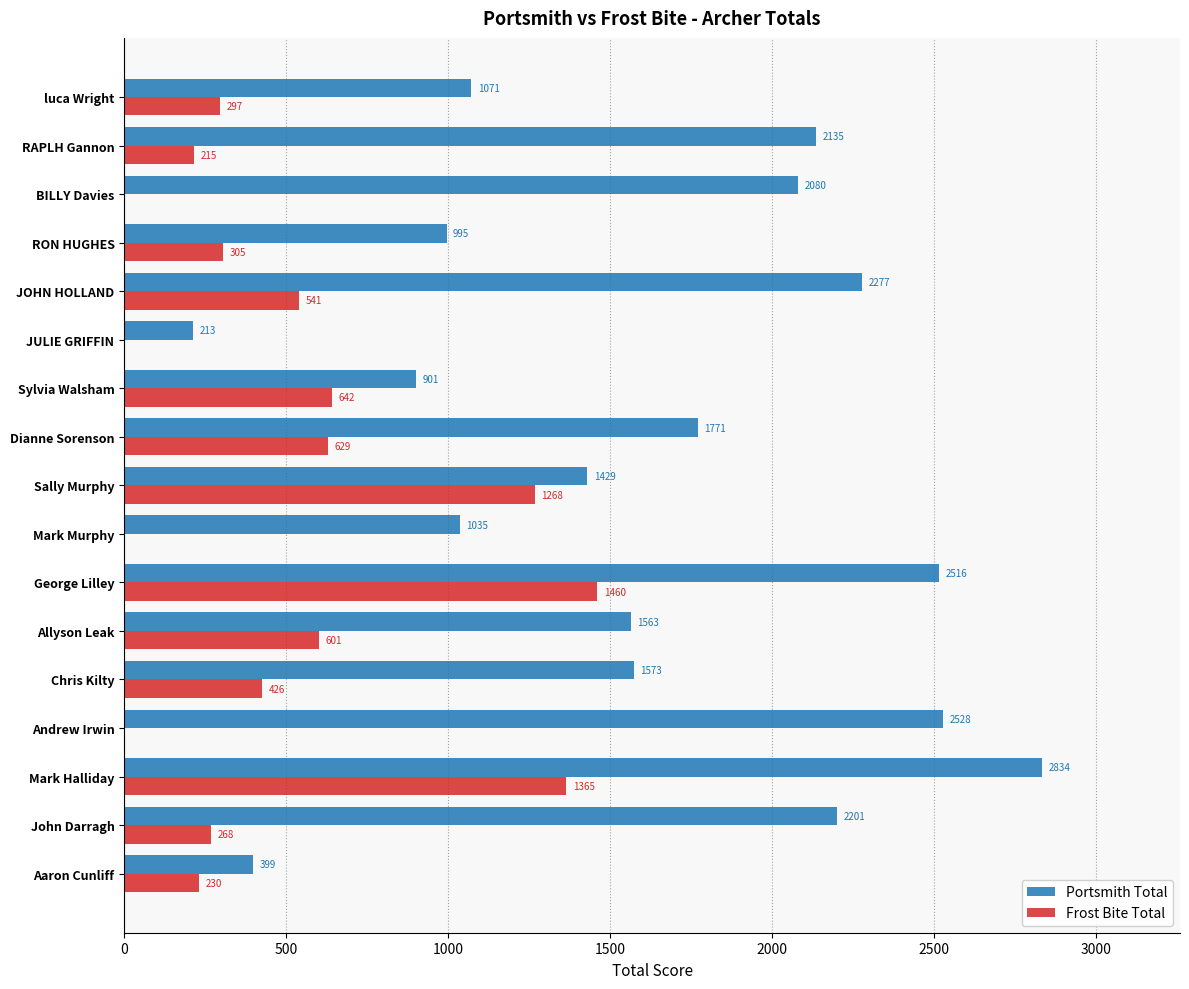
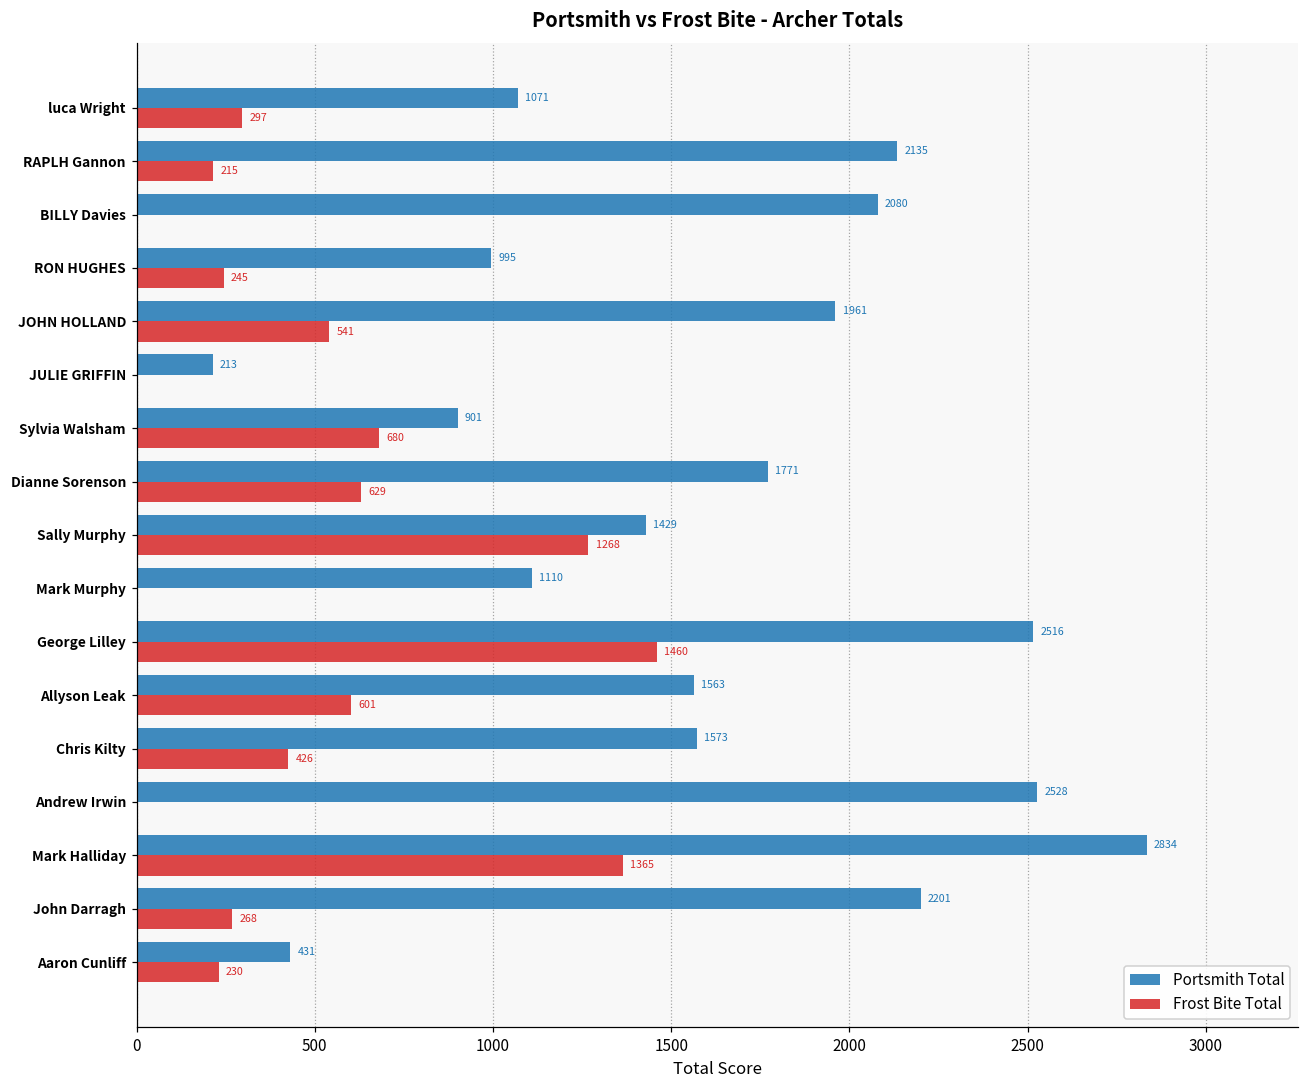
  {
    "Portsmith Total": {
      "luca Wright": 1071,
      "RAPLH Gannon": 2135,
      "BILLY Davies": 2080,
      "RON HUGHES": 995,
-     "JOHN HOLLAND": 2277,
+     "JOHN HOLLAND": 1961,
      "JULIE GRIFFIN": 213,
      "Sylvia Walsham": 901,
      "Dianne Sorenson": 1771,
      "Sally Murphy": 1429,
-     "Mark Murphy": 1035,
+     "Mark Murphy": 1110,
      "George Lilley": 2516,
      "Allyson Leak": 1563,
      "Chris Kilty": 1573,
      "Andrew Irwin": 2528,
      "Mark Halliday": 2834,
      "John Darragh": 2201,
-     "Aaron Cunliff": 399
+     "Aaron Cunliff": 431
    },
    "Frost Bite Total": {
      "luca Wright": 297,
      "RAPLH Gannon": 215,
-     "RON HUGHES": 305,
+     "RON HUGHES": 245,
      "JOHN HOLLAND": 541,
-     "Sylvia Walsham": 642,
+     "Sylvia Walsham": 680,
      "Dianne Sorenson": 629,
      "Sally Murphy": 1268,
      "George Lilley": 1460,
      "Allyson Leak": 601,
      "Chris Kilty": 426,
      "Mark Halliday": 1365,
      "John Darragh": 268,
      "Aaron Cunliff": 230
    }
  }
